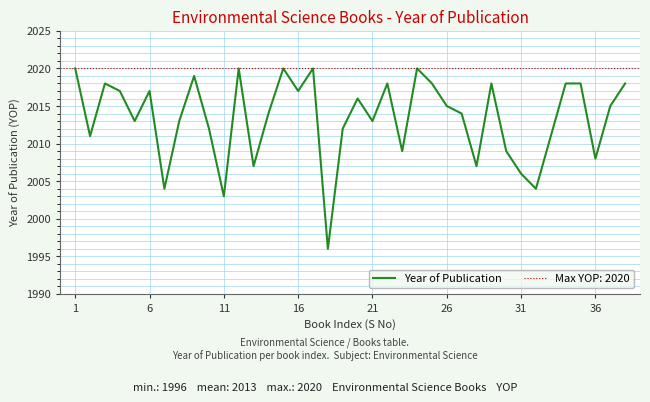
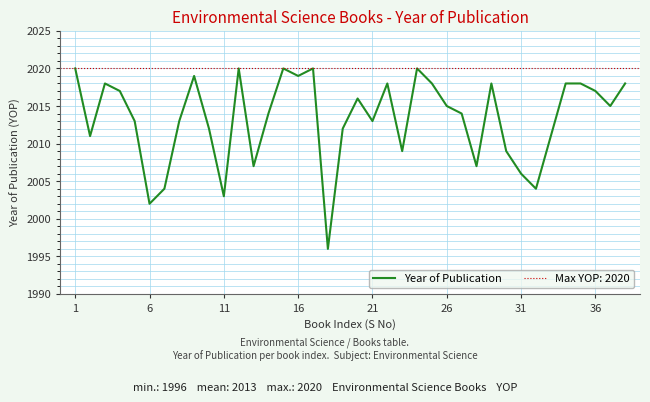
  {
    "1": 2020,
-   "6": 2017,
+   "6": 2002,
    "11": 2003,
-   "16": 2017,
+   "16": 2019,
    "21": 2013,
    "26": 2015,
    "31": 2006,
-   "36": 2008
+   "36": 2017
  }
